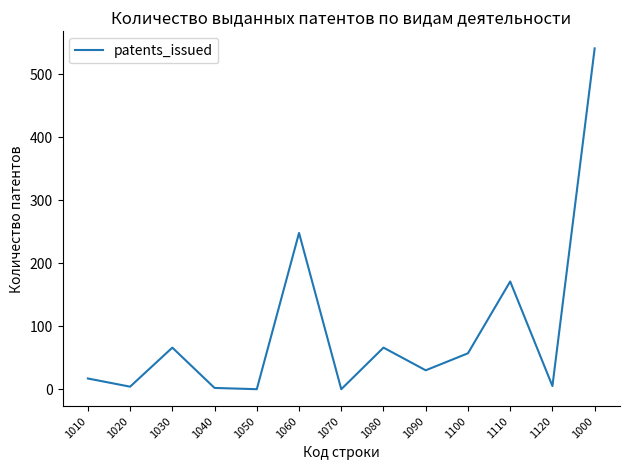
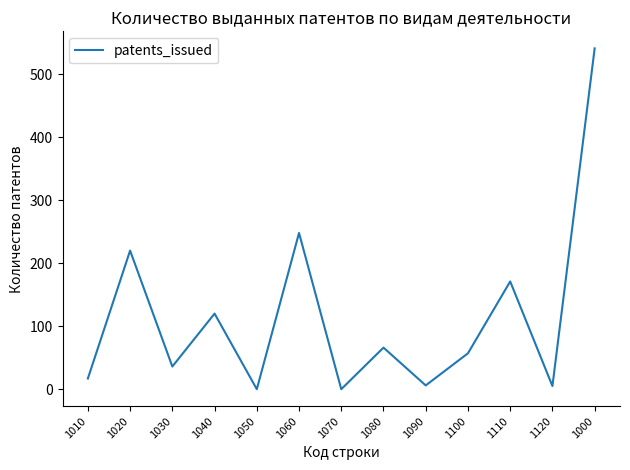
  {
    "1010": 20,
-   "1020": 0,
-   "1030": 70,
-   "1040": 0,
+   "1020": 220,
+   "1030": 40,
+   "1040": 120,
    "1050": 0,
    "1060": 250,
    "1070": 0,
    "1080": 70,
-   "1090": 30,
+   "1090": 10,
    "1100": 60,
    "1110": 170,
    "1120": 10,
    "1000": 540
  }
